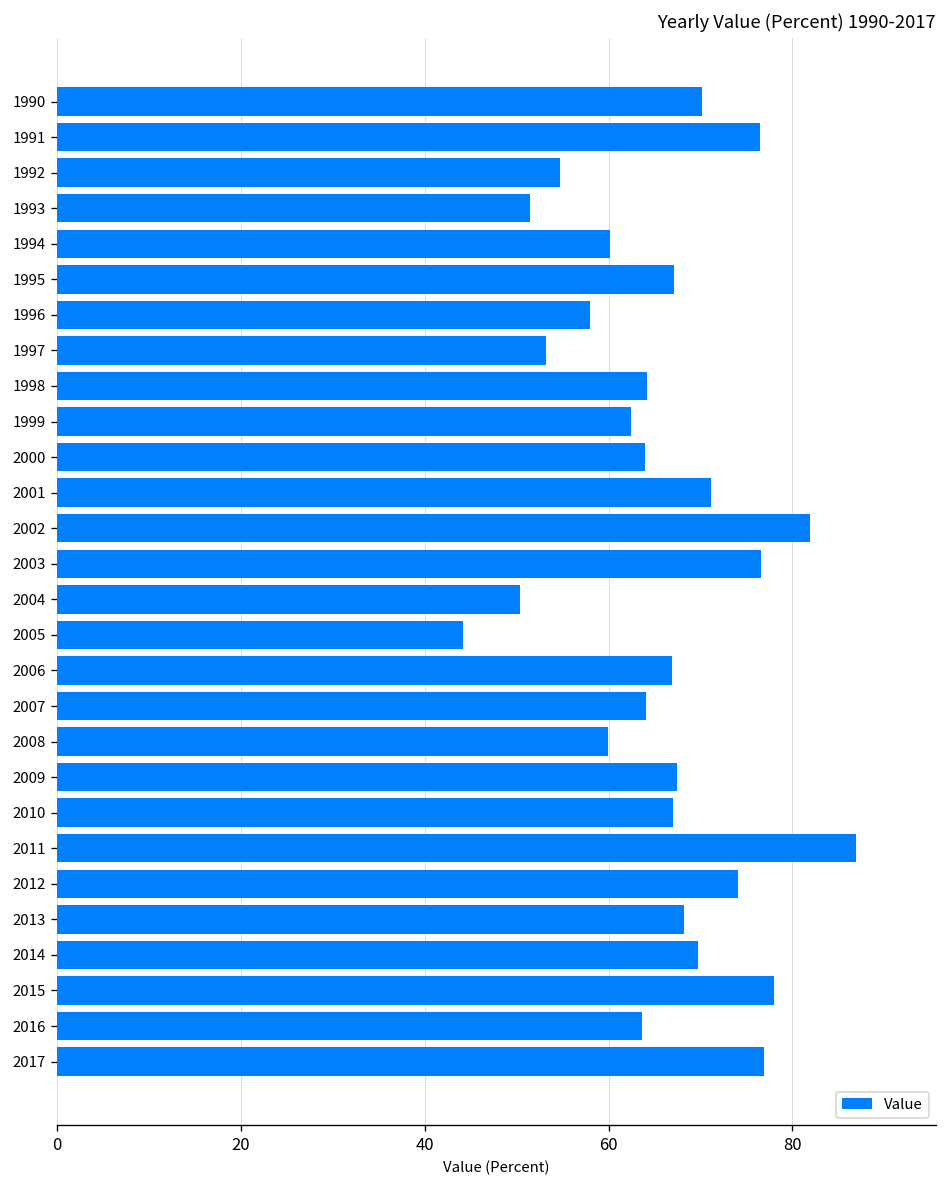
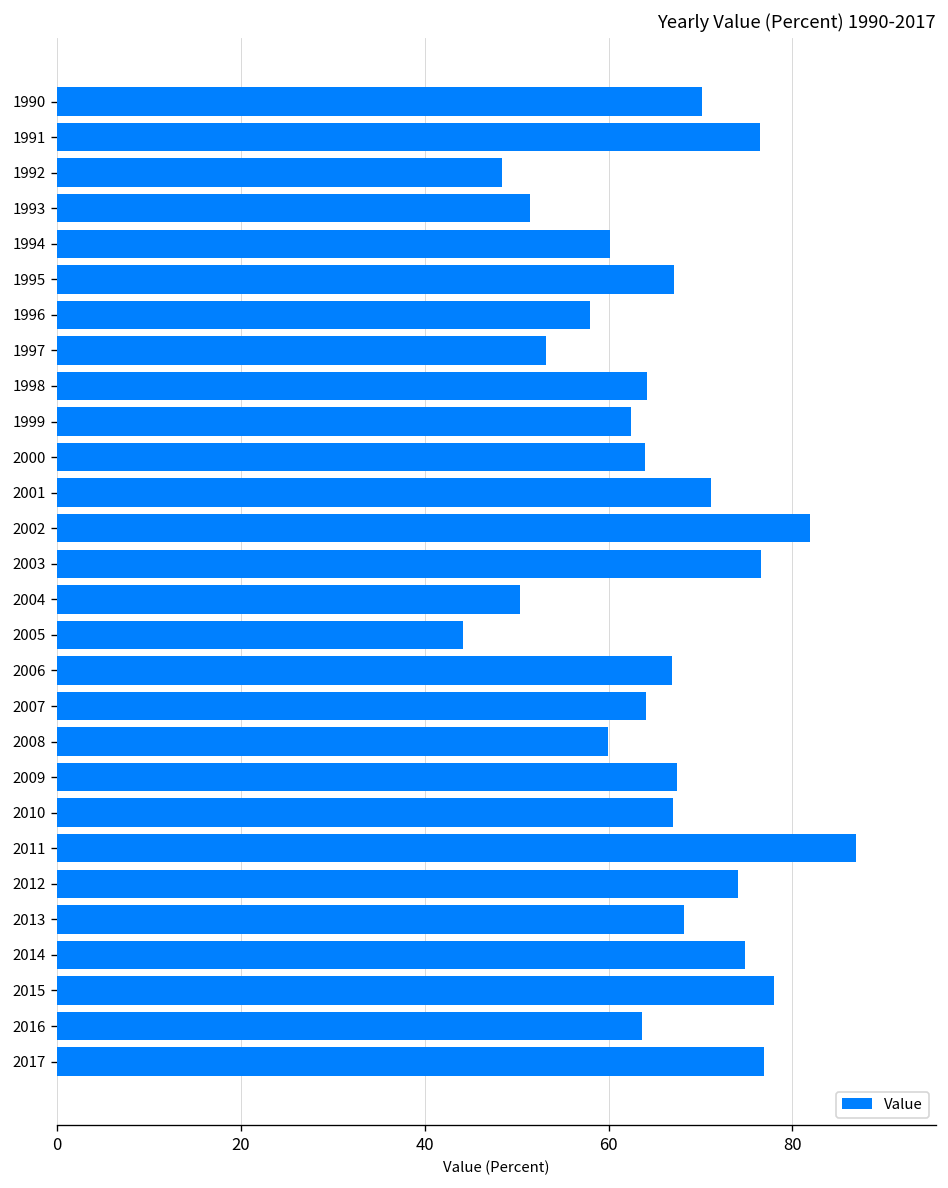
  {
    "1990": 70,
    "1991": 76,
-   "1992": 55,
+   "1992": 48,
    "1993": 51,
    "1994": 60,
    "1995": 67,
    "1996": 58,
    "1997": 53,
    "1998": 64,
    "1999": 62,
    "2000": 64,
    "2001": 71,
    "2002": 82,
    "2003": 77,
    "2004": 50,
    "2005": 44,
    "2006": 67,
    "2007": 64,
    "2008": 60,
    "2009": 67,
    "2010": 67,
    "2011": 87,
    "2012": 74,
    "2013": 68,
-   "2014": 70,
+   "2014": 75,
    "2015": 78,
    "2016": 64,
    "2017": 77
  }
